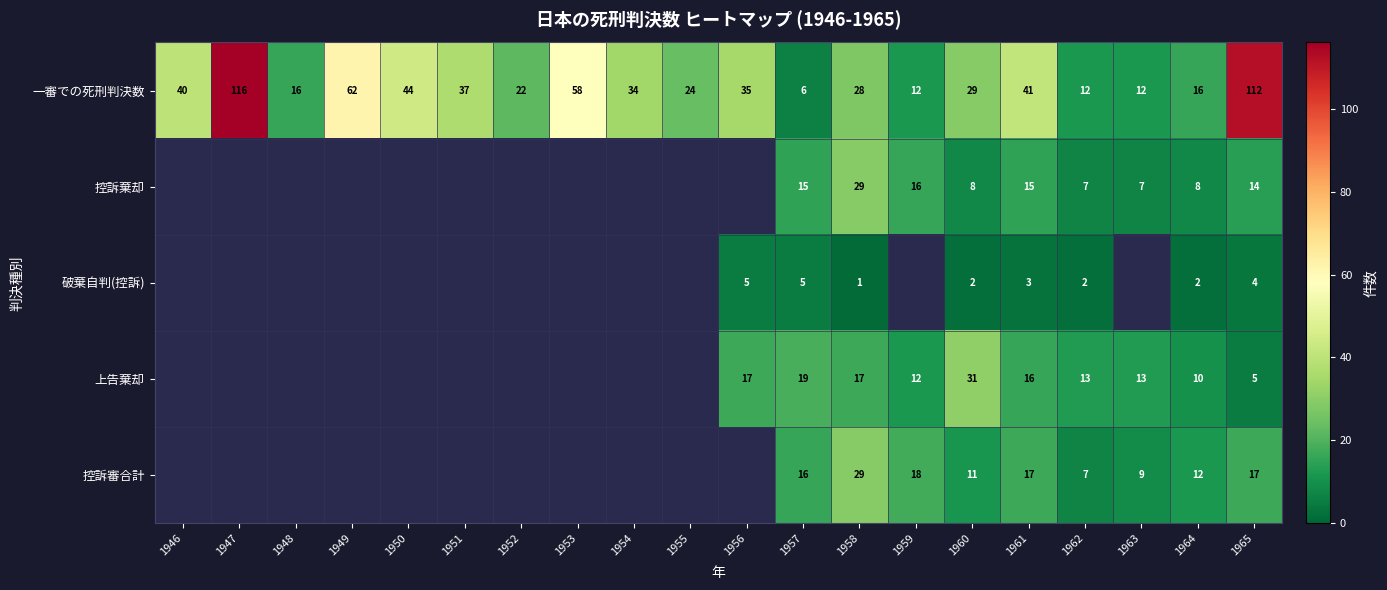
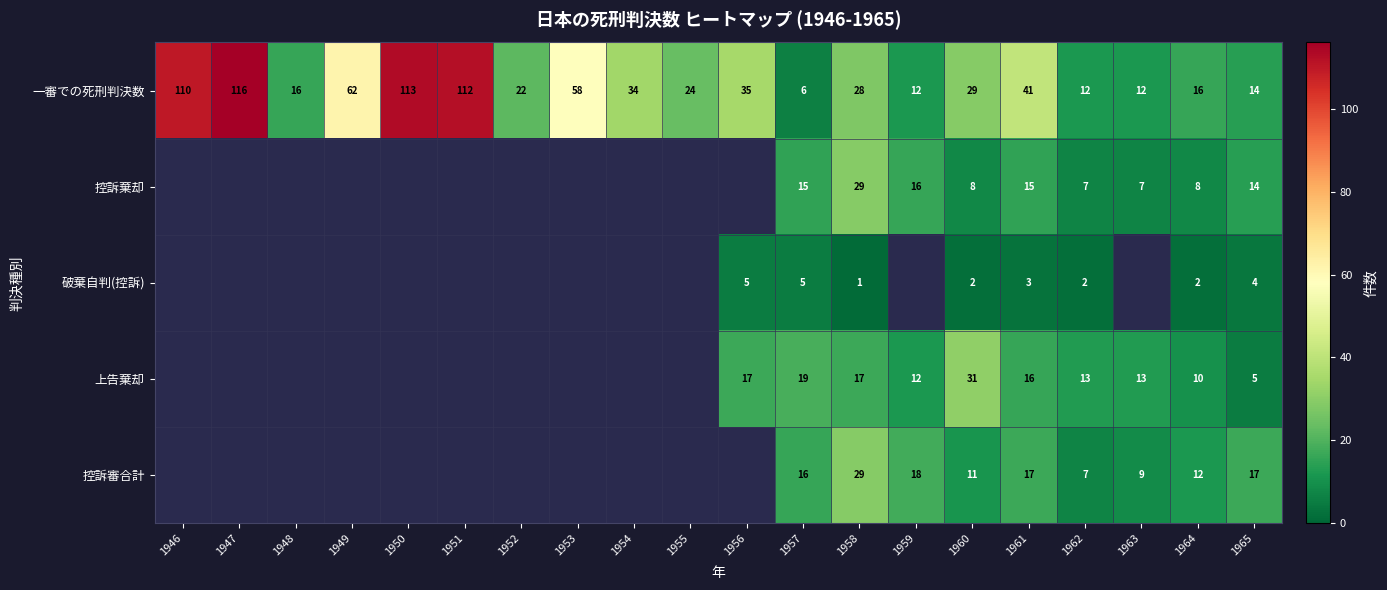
  {
    "一審での死刑判決数": {
-     "1946": 40,
+     "1946": 110,
      "1947": 116,
      "1948": 16,
      "1949": 62,
-     "1950": 44,
-     "1951": 37,
+     "1950": 113,
+     "1951": 112,
      "1952": 22,
      "1953": 58,
      "1954": 34,
      "1955": 24,
      "1956": 35,
      "1957": 6,
      "1958": 28,
      "1959": 12,
      "1960": 29,
      "1961": 41,
      "1962": 12,
      "1963": 12,
      "1964": 16,
-     "1965": 112
+     "1965": 14
    },
    "控訴棄却": {
      "1957": 15,
      "1958": 29,
      "1959": 16,
      "1960": 8,
      "1961": 15,
      "1962": 7,
      "1963": 7,
      "1964": 8,
      "1965": 14
    },
    "破棄自判(控訴)": {
      "1956": 5,
      "1957": 5,
      "1958": 1,
      "1960": 2,
      "1961": 3,
      "1962": 2,
      "1964": 2,
      "1965": 4
    },
    "上告棄却": {
      "1956": 17,
      "1957": 19,
      "1958": 17,
      "1959": 12,
      "1960": 31,
      "1961": 16,
      "1962": 13,
      "1963": 13,
      "1964": 10,
      "1965": 5
    },
    "控訴審合計": {
      "1957": 16,
      "1958": 29,
      "1959": 18,
      "1960": 11,
      "1961": 17,
      "1962": 7,
      "1963": 9,
      "1964": 12,
      "1965": 17
    }
  }
